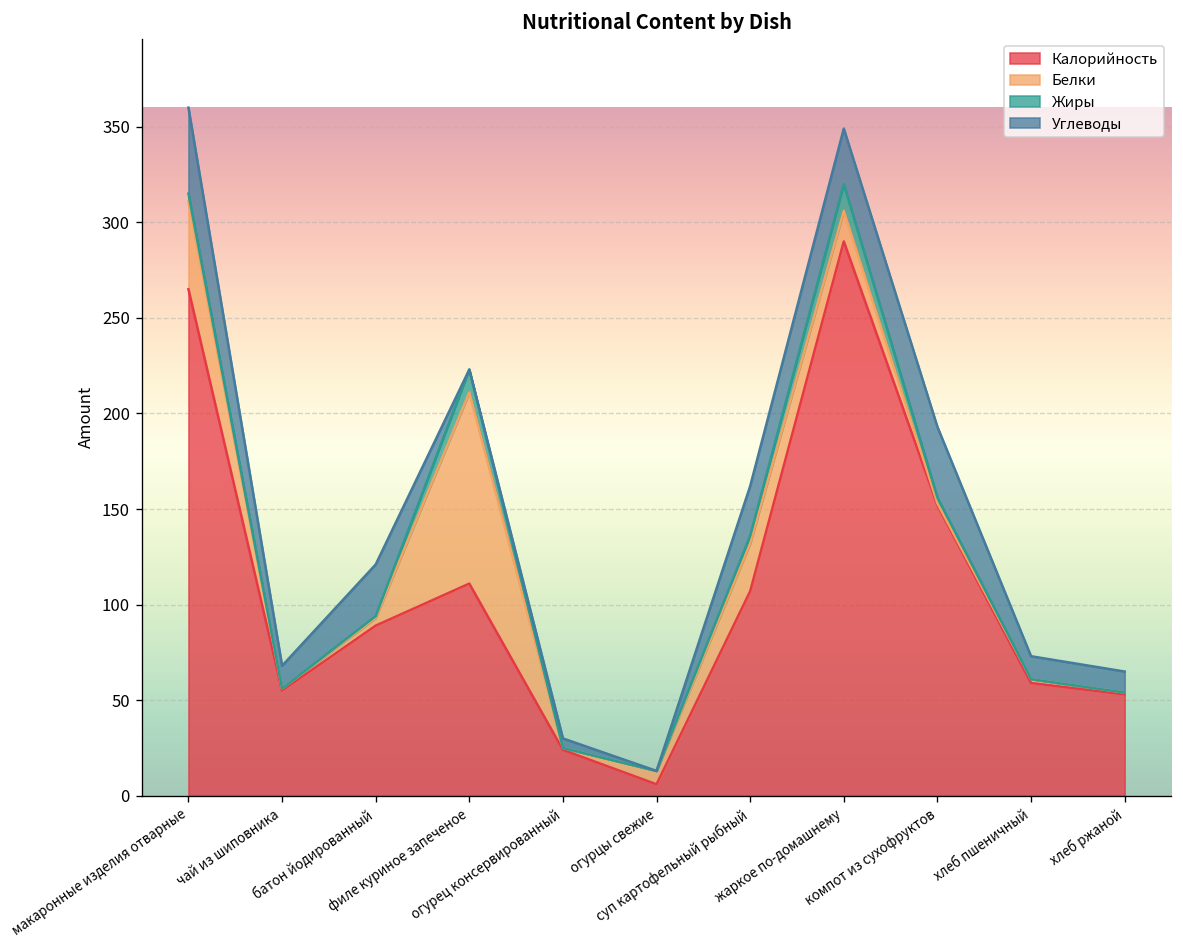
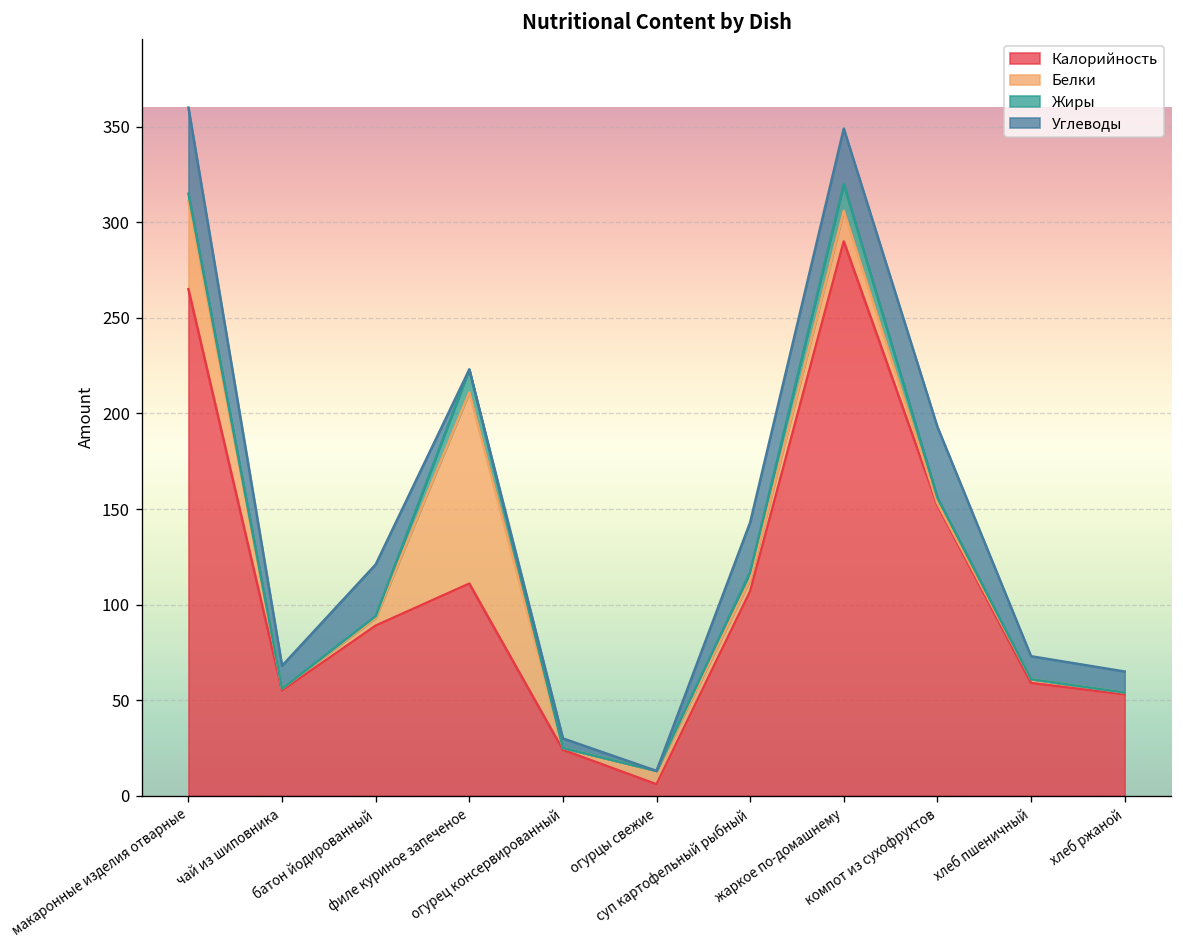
  {
    "Калорийность": {
      "макаронные изделия отварные": 265,
      "батон йодированный": 89,
      "филе куриное запеченое": 111,
      "огурцы свежие": 6,
      "суп картофельный рыбный": 107,
      "жаркое по-домашнему": 290,
      "хлеб пшеничный": 59
    },
    "Белки": {
      "макаронные изделия отварные": 46,
      "филе куриное запеченое": 100,
-     "суп картофельный рыбный": 25,
+     "суп картофельный рыбный": 6,
      "жаркое по-домашнему": 16
    }
  }
